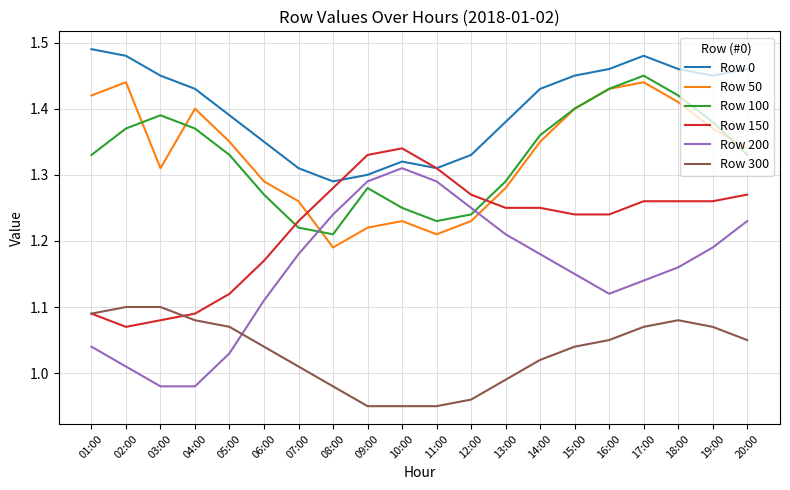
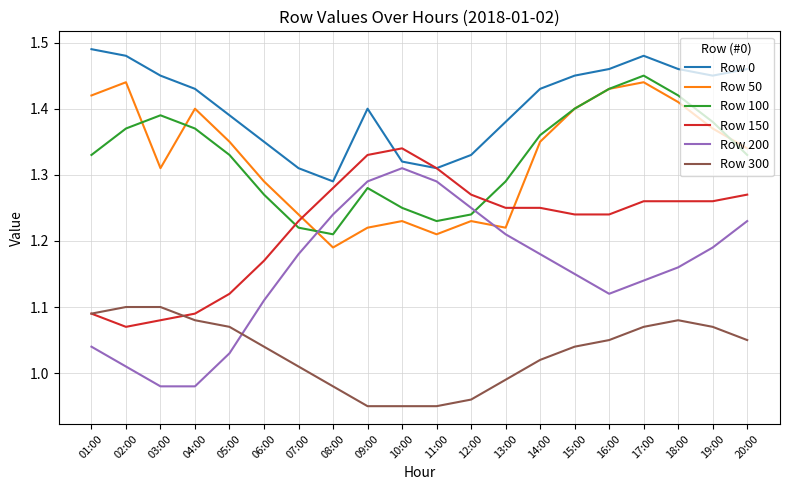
  {
    "Row 0": {
      "01:00": 1.49,
      "02:00": 1.48,
      "03:00": 1.45,
      "04:00": 1.43,
      "05:00": 1.39,
      "06:00": 1.35,
      "07:00": 1.31,
      "08:00": 1.29,
-     "09:00": 1.3,
+     "09:00": 1.4,
      "10:00": 1.32,
      "12:00": 1.33,
      "13:00": 1.38,
      "14:00": 1.43,
      "15:00": 1.45,
      "16:00": 1.46,
      "17:00": 1.48,
      "18:00": 1.46
    },
    "Row 50": {
      "01:00": 1.42,
      "02:00": 1.44,
      "03:00": 1.31,
      "04:00": 1.40,
      "05:00": 1.35,
      "06:00": 1.29,
-     "07:00": 1.26,
+     "07:00": 1.24,
      "08:00": 1.19,
      "09:00": 1.22,
      "10:00": 1.23,
      "11:00": 1.21,
      "12:00": 1.23,
-     "13:00": 1.28,
+     "13:00": 1.22,
      "14:00": 1.35,
      "17:00": 1.44,
      "18:00": 1.41
    },
    "Row 100": {
      "01:00": 1.33,
      "02:00": 1.37,
      "03:00": 1.39,
      "04:00": 1.37,
      "05:00": 1.33,
      "06:00": 1.27,
      "07:00": 1.22,
      "08:00": 1.21,
      "09:00": 1.28,
      "10:00": 1.25,
      "11:00": 1.23,
      "12:00": 1.24,
      "13:00": 1.29,
      "14:00": 1.36,
      "17:00": 1.45,
      "18:00": 1.42
    },
    "Row 150": {
      "02:00": 1.07,
      "03:00": 1.08,
      "04:00": 1.09,
      "05:00": 1.12,
      "06:00": 1.17,
      "07:00": 1.23,
      "08:00": 1.28,
      "09:00": 1.33,
      "10:00": 1.34,
      "12:00": 1.27,
      "13:00": 1.25,
      "14:00": 1.25,
      "15:00": 1.24,
      "16:00": 1.24,
      "17:00": 1.26,
      "18:00": 1.26,
      "19:00": 1.26,
      "20:00": 1.27
    },
    "Row 200": {
      "01:00": 1.04,
      "02:00": 1.01,
      "03:00": 0.98,
      "04:00": 0.98,
      "05:00": 1.03,
      "06:00": 1.11,
      "07:00": 1.18,
      "08:00": 1.24,
      "09:00": 1.29,
      "10:00": 1.31,
      "11:00": 1.29,
      "12:00": 1.25,
      "13:00": 1.21,
      "14:00": 1.18,
      "15:00": 1.15,
      "16:00": 1.12,
      "17:00": 1.14,
      "18:00": 1.16,
      "19:00": 1.19,
      "20:00": 1.23
    },
    "Row 300": {
      "02:00": 1.10,
      "03:00": 1.10,
      "04:00": 1.08,
      "05:00": 1.07,
      "06:00": 1.04,
      "07:00": 1.01,
      "08:00": 0.98,
      "09:00": 0.95,
      "10:00": 0.95,
      "11:00": 0.95,
      "12:00": 0.96,
      "13:00": 0.99,
      "14:00": 1.02,
      "15:00": 1.04,
      "16:00": 1.05,
      "17:00": 1.07,
      "18:00": 1.08,
      "19:00": 1.07,
      "20:00": 1.05
    }
  }
